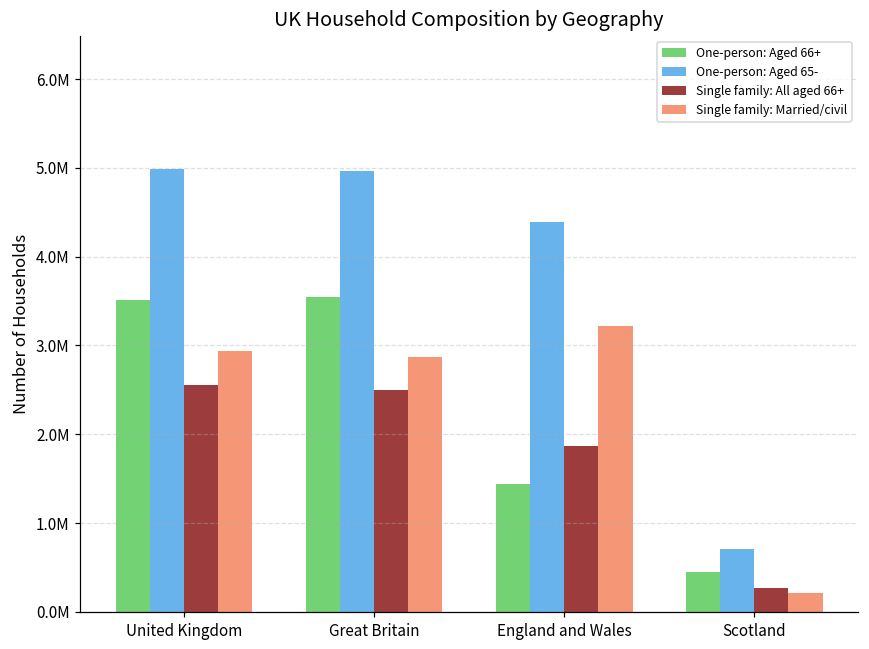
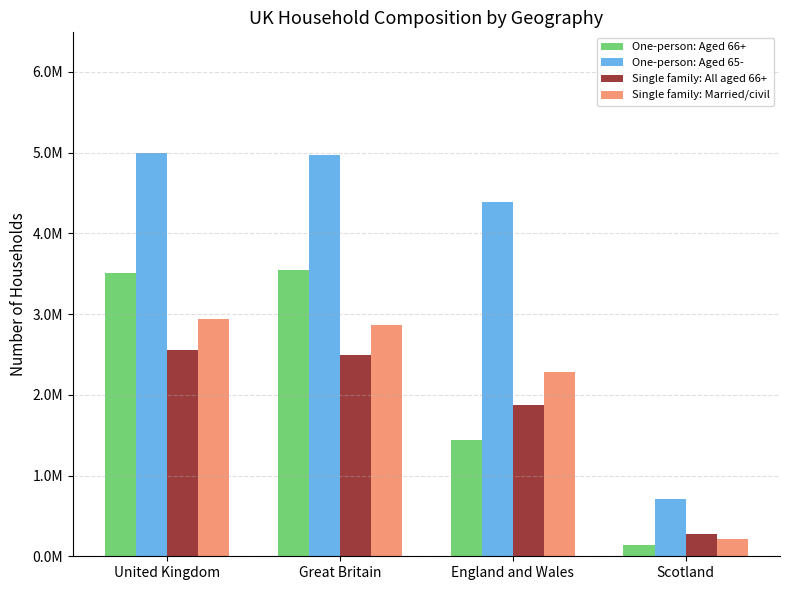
  {
    "One-person: Aged 66+": {
      "United Kingdom": 3500000,
      "Great Britain": 3600000,
      "England and Wales": 1400000,
-     "Scotland": 400000
+     "Scotland": 100000
    },
    "One-person: Aged 65-": {
      "United Kingdom": 5000000,
      "Great Britain": 5000000,
      "England and Wales": 4400000,
      "Scotland": 700000
    },
    "Single family: All aged 66+": {
      "United Kingdom": 2600000,
      "Great Britain": 2500000,
      "England and Wales": 1900000,
      "Scotland": 300000
    },
    "Single family: Married/civil": {
      "United Kingdom": 2900000,
      "Great Britain": 2900000,
-     "England and Wales": 3200000,
+     "England and Wales": 2300000,
      "Scotland": 200000
    }
  }
